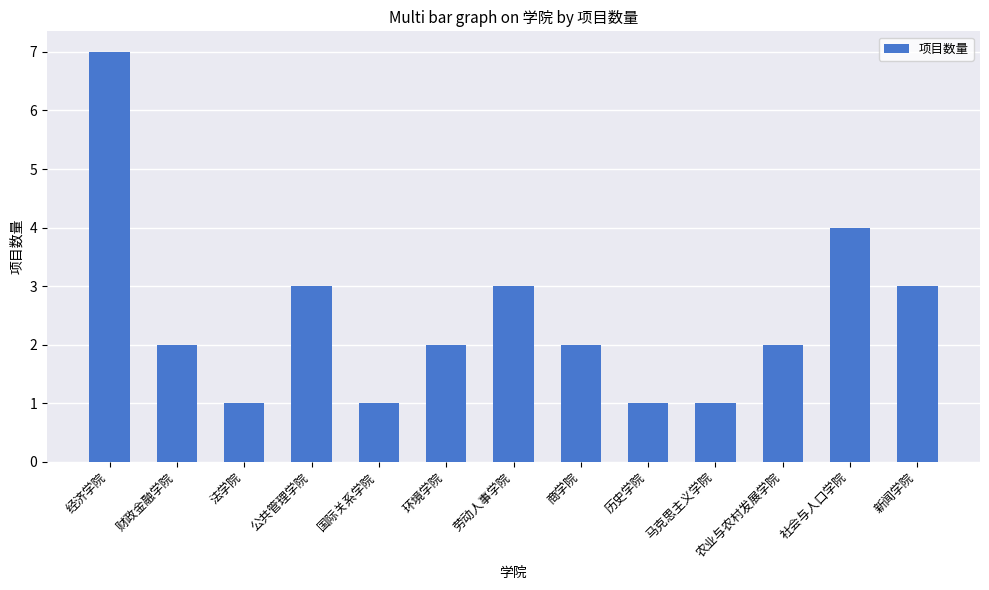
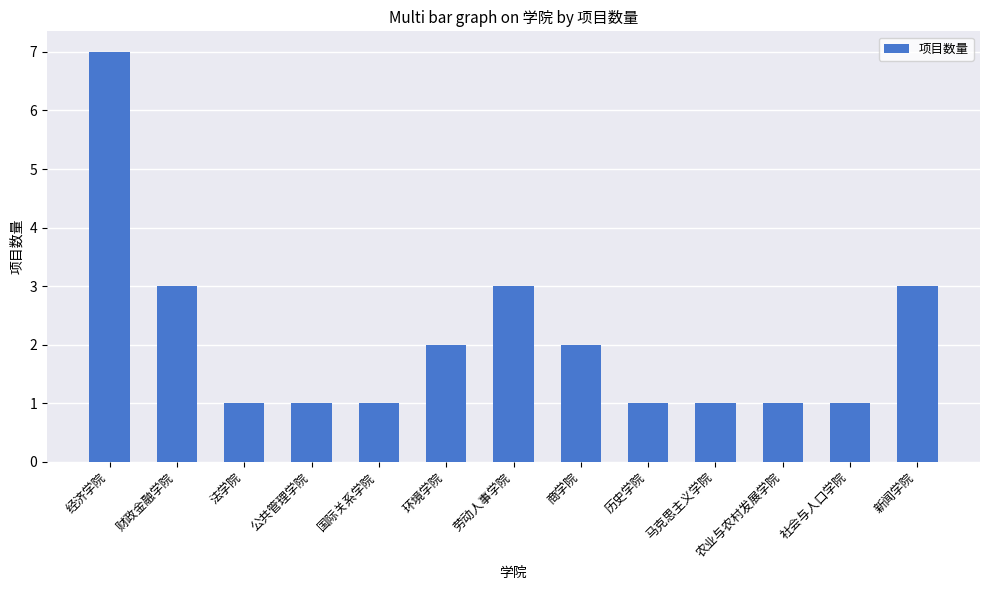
  {
    "经济学院": 7,
-   "财政金融学院": 2,
+   "财政金融学院": 3,
    "法学院": 1,
-   "公共管理学院": 3,
+   "公共管理学院": 1,
    "国际关系学院": 1,
    "环境学院": 2,
    "劳动人事学院": 3,
    "商学院": 2,
    "历史学院": 1,
    "马克思主义学院": 1,
-   "农业与农村发展学院": 2,
-   "社会与人口学院": 4,
+   "农业与农村发展学院": 1,
+   "社会与人口学院": 1,
    "新闻学院": 3
  }
